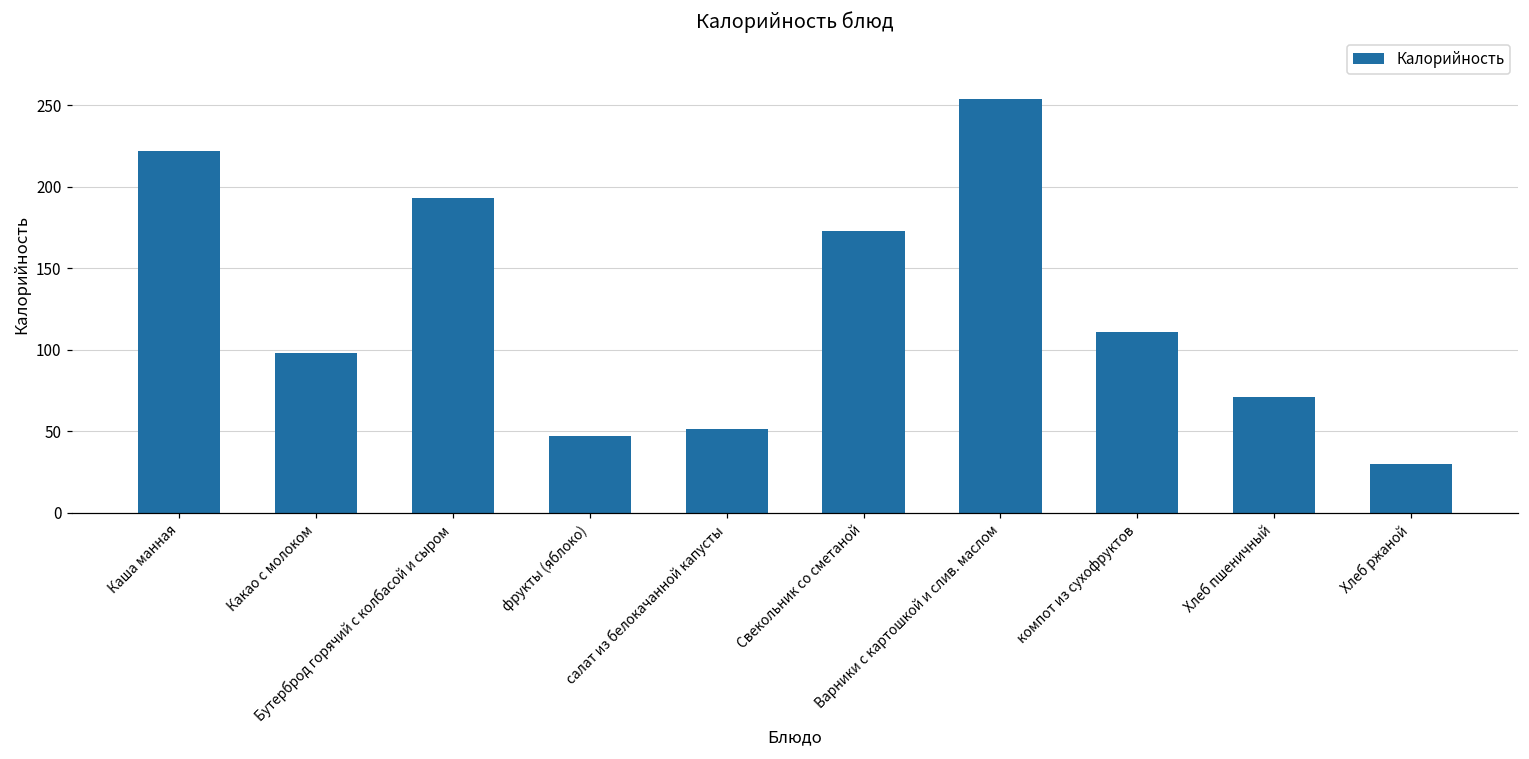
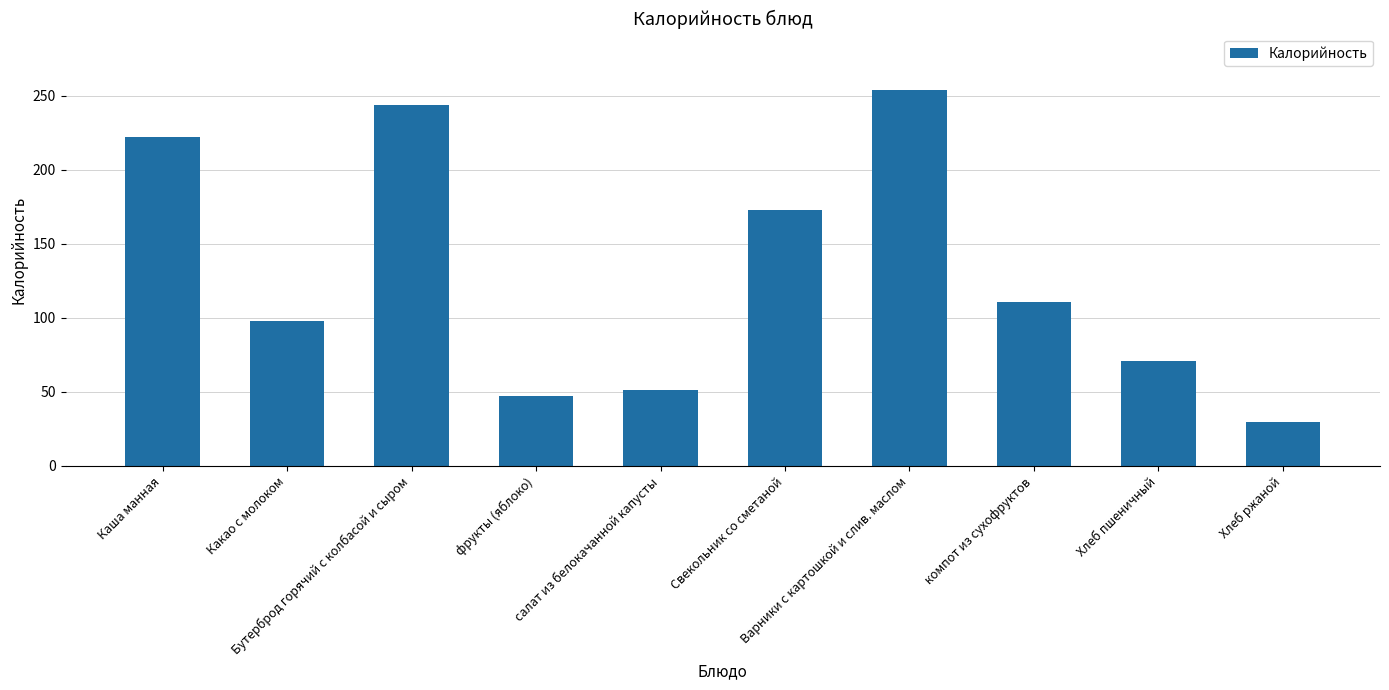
  {
    "Каша манная": 222,
    "Какао с молоком": 98,
-   "Бутерброд горячий с колбасой и сыром": 193,
+   "Бутерброд горячий с колбасой и сыром": 244,
    "фрукты (яблоко)": 47,
    "салат из белокачанной капусты": 51,
    "Свекольник со сметаной": 173,
    "Варники с картошкой и слив. маслом": 254,
    "компот из сухофруктов": 111,
    "Хлеб пшеничный": 71,
    "Хлеб ржаной": 30
  }
